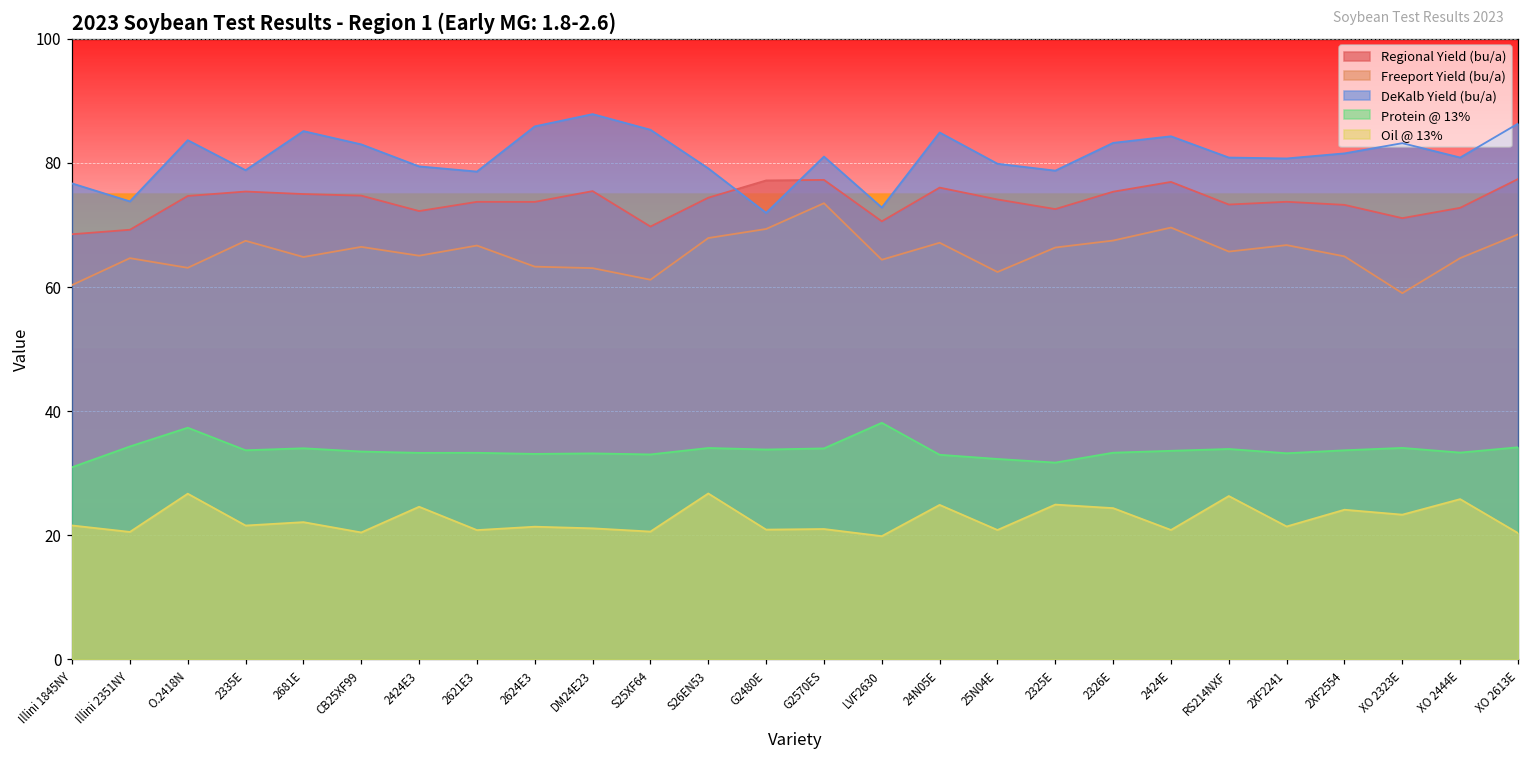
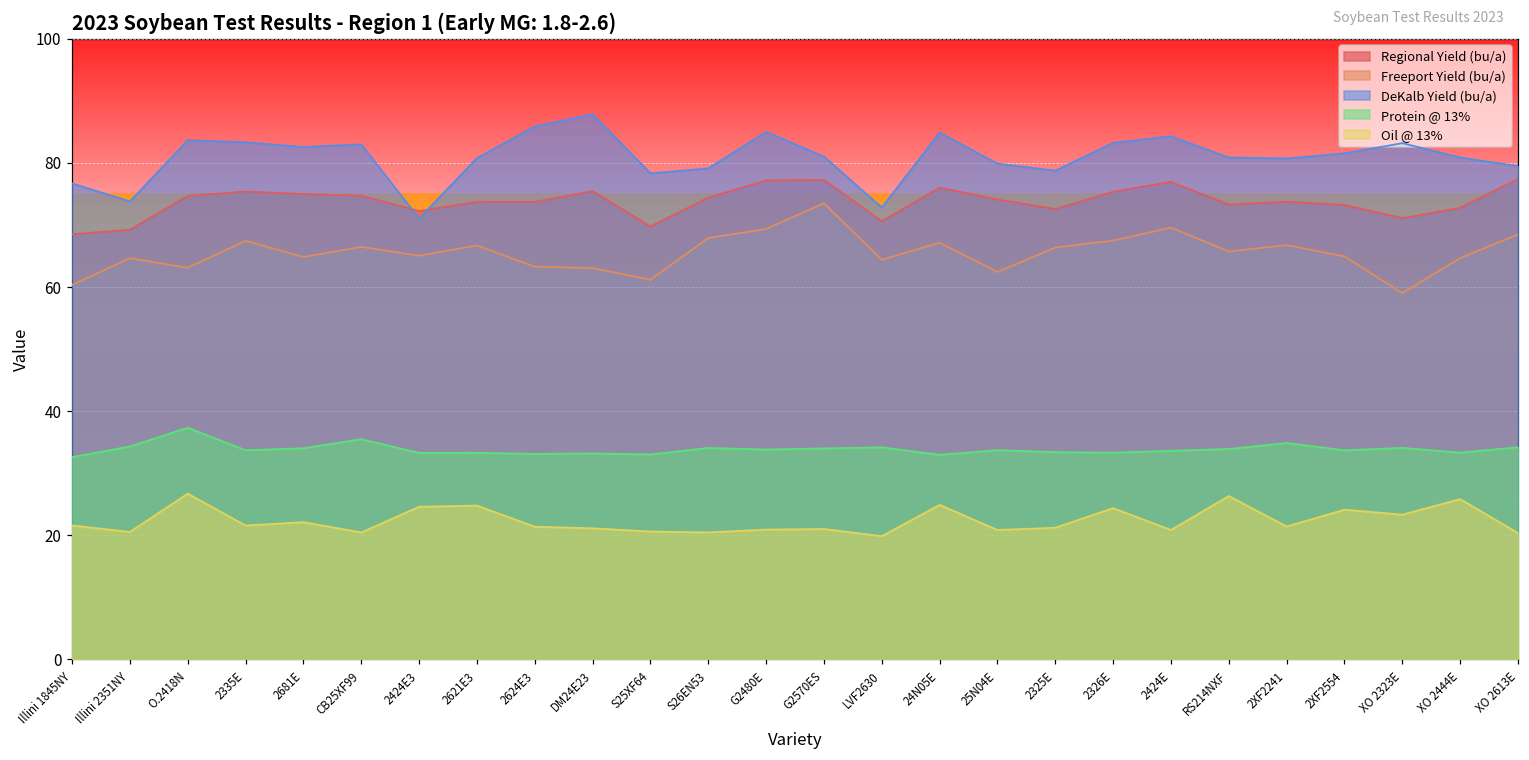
  {
    "DeKalb Yield (bu/a)": {
      "Illini 1845NY": 77,
      "Illini 2351NY": 74,
      "O.2418N": 84,
-     "2335E": 79,
-     "2681E": 85,
+     "2335E": 83,
+     "2681E": 83,
      "CB25XF99": 83,
-     "2424E3": 79,
-     "2621E3": 79,
+     "2424E3": 71,
+     "2621E3": 81,
      "2624E3": 86,
      "DM24E23": 88,
-     "S25XF64": 85,
+     "S25XF64": 78,
      "S26EN53": 79,
-     "G2480E": 72,
+     "G2480E": 85,
      "G2570ES": 81,
      "LVF2630": 73,
      "24N05E": 85,
      "25N04E": 80,
      "2325E": 79,
      "2326E": 83,
      "2424E": 84,
      "RS214NXF": 81,
      "2XF2241": 81,
      "XO 2444E": 81,
-     "XO 2613E": 86
+     "XO 2613E": 79
    },
    "Protein @ 13%": {
-     "Illini 1845NY": 31,
+     "Illini 1845NY": 33,
      "Illini 2351NY": 34,
      "O.2418N": 37,
      "2335E": 34,
      "2681E": 34,
-     "CB25XF99": 33,
+     "CB25XF99": 35,
      "2424E3": 33,
      "2621E3": 33,
      "2624E3": 33,
      "DM24E23": 33,
      "S25XF64": 33,
      "S26EN53": 34,
      "G2480E": 34,
      "G2570ES": 34,
-     "LVF2630": 38,
+     "LVF2630": 34,
      "24N05E": 33,
-     "25N04E": 32,
-     "2325E": 32,
+     "25N04E": 34,
+     "2325E": 33,
      "2326E": 33,
      "2424E": 34,
      "RS214NXF": 34,
-     "2XF2241": 33,
+     "2XF2241": 35,
      "2XF2554": 34,
      "XO 2323E": 34,
      "XO 2444E": 33,
      "XO 2613E": 34
    },
    "Oil @ 13%": {
      "Illini 1845NY": 22,
      "Illini 2351NY": 21,
      "O.2418N": 27,
      "2335E": 22,
      "2681E": 22,
      "CB25XF99": 20,
      "2424E3": 25,
-     "2621E3": 21,
+     "2621E3": 25,
      "2624E3": 21,
      "DM24E23": 21,
      "S25XF64": 21,
-     "S26EN53": 27,
+     "S26EN53": 20,
      "G2480E": 21,
      "G2570ES": 21,
      "LVF2630": 20,
      "24N05E": 25,
      "25N04E": 21,
-     "2325E": 25,
+     "2325E": 21,
      "2326E": 24,
      "2424E": 21,
      "RS214NXF": 26,
      "2XF2241": 21,
      "2XF2554": 24,
      "XO 2323E": 23,
      "XO 2444E": 26,
      "XO 2613E": 20
    }
  }
